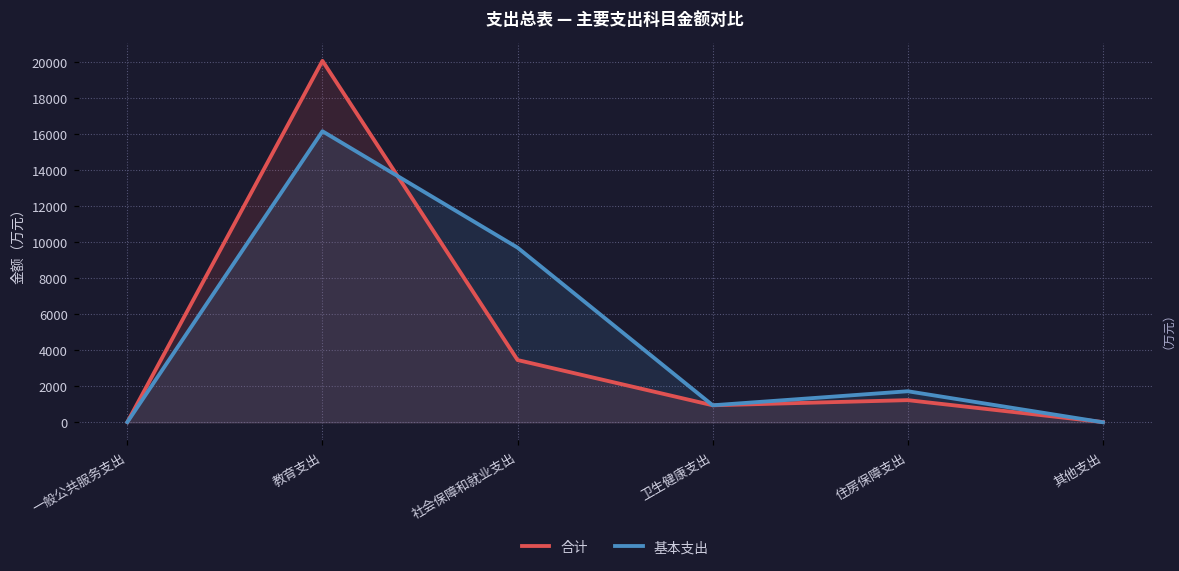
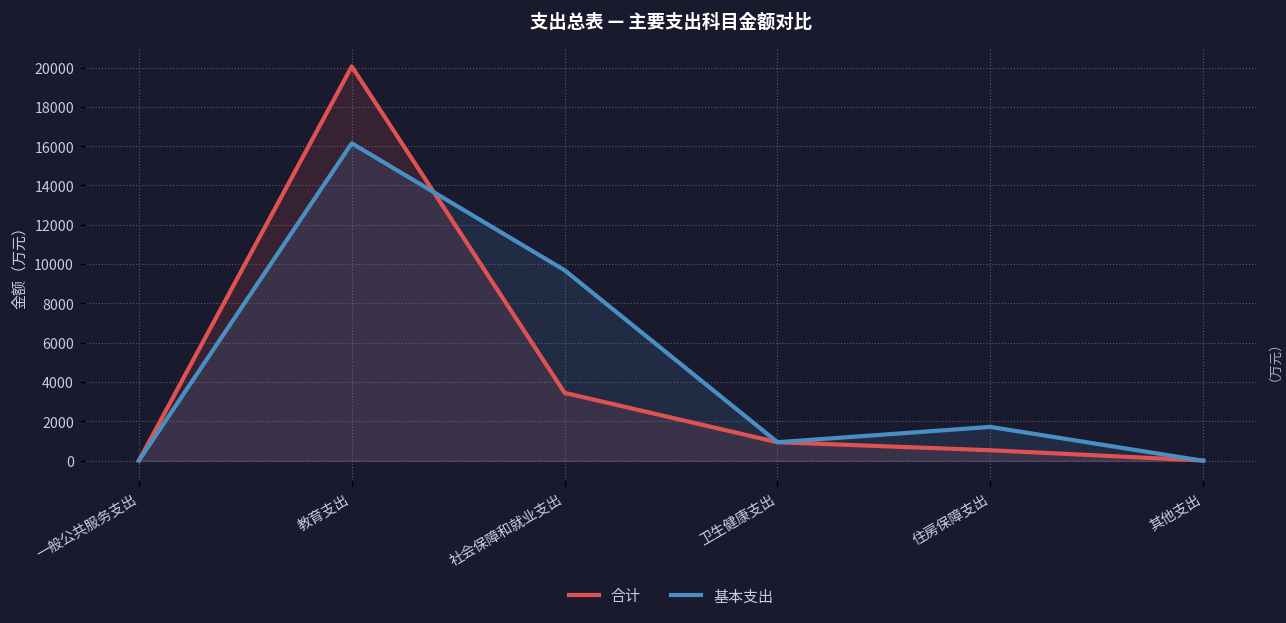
  {
    "合计": {
      "教育支出": 20100,
      "社会保障和就业支出": 3500,
-     "住房保障支出": 1200
+     "住房保障支出": 500
    },
    "基本支出": {
      "教育支出": 16100,
      "社会保障和就业支出": 9700,
      "住房保障支出": 1700
    }
  }
